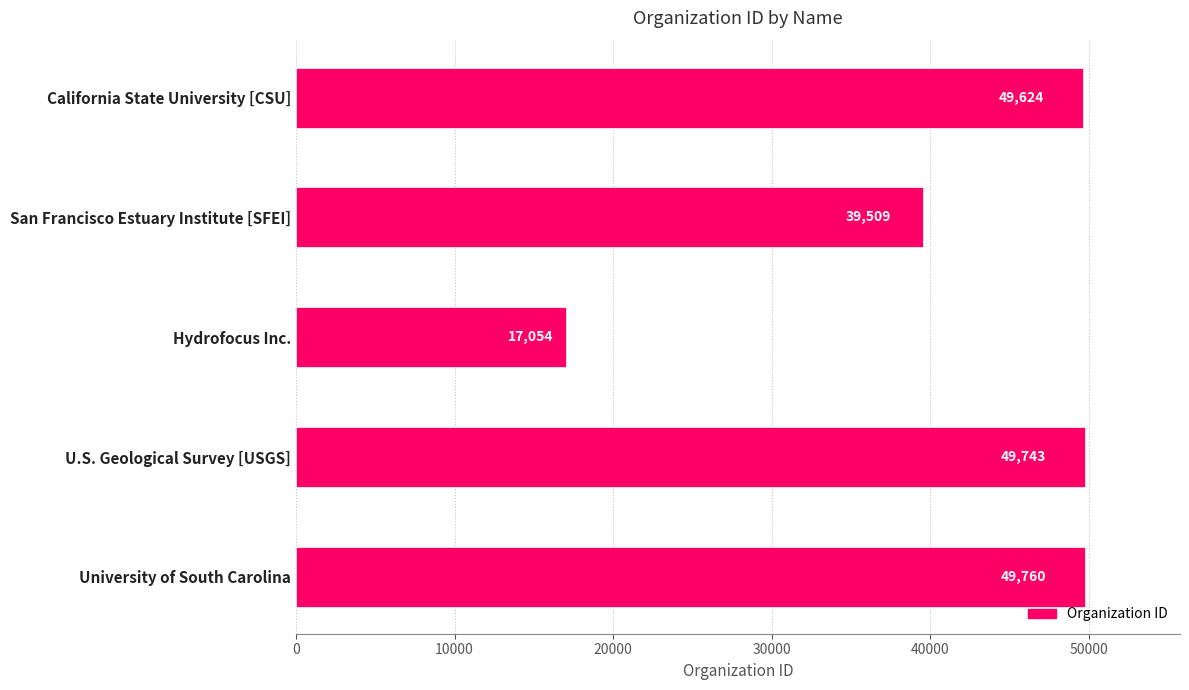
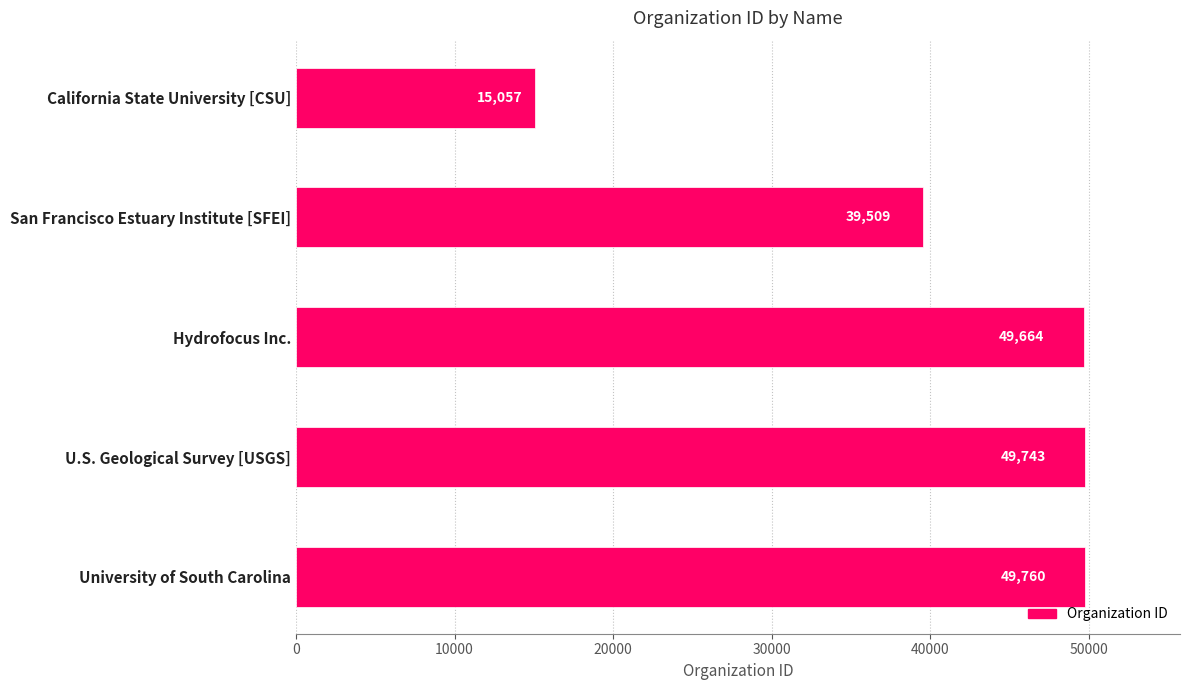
  {
-   "California State University [CSU]": "49,624",
+   "California State University [CSU]": "15,057",
    "San Francisco Estuary Institute [SFEI]": "39,509",
-   "Hydrofocus Inc.": "17,054",
+   "Hydrofocus Inc.": "49,664",
    "U.S. Geological Survey [USGS]": "49,743",
    "University of South Carolina": "49,760"
  }
